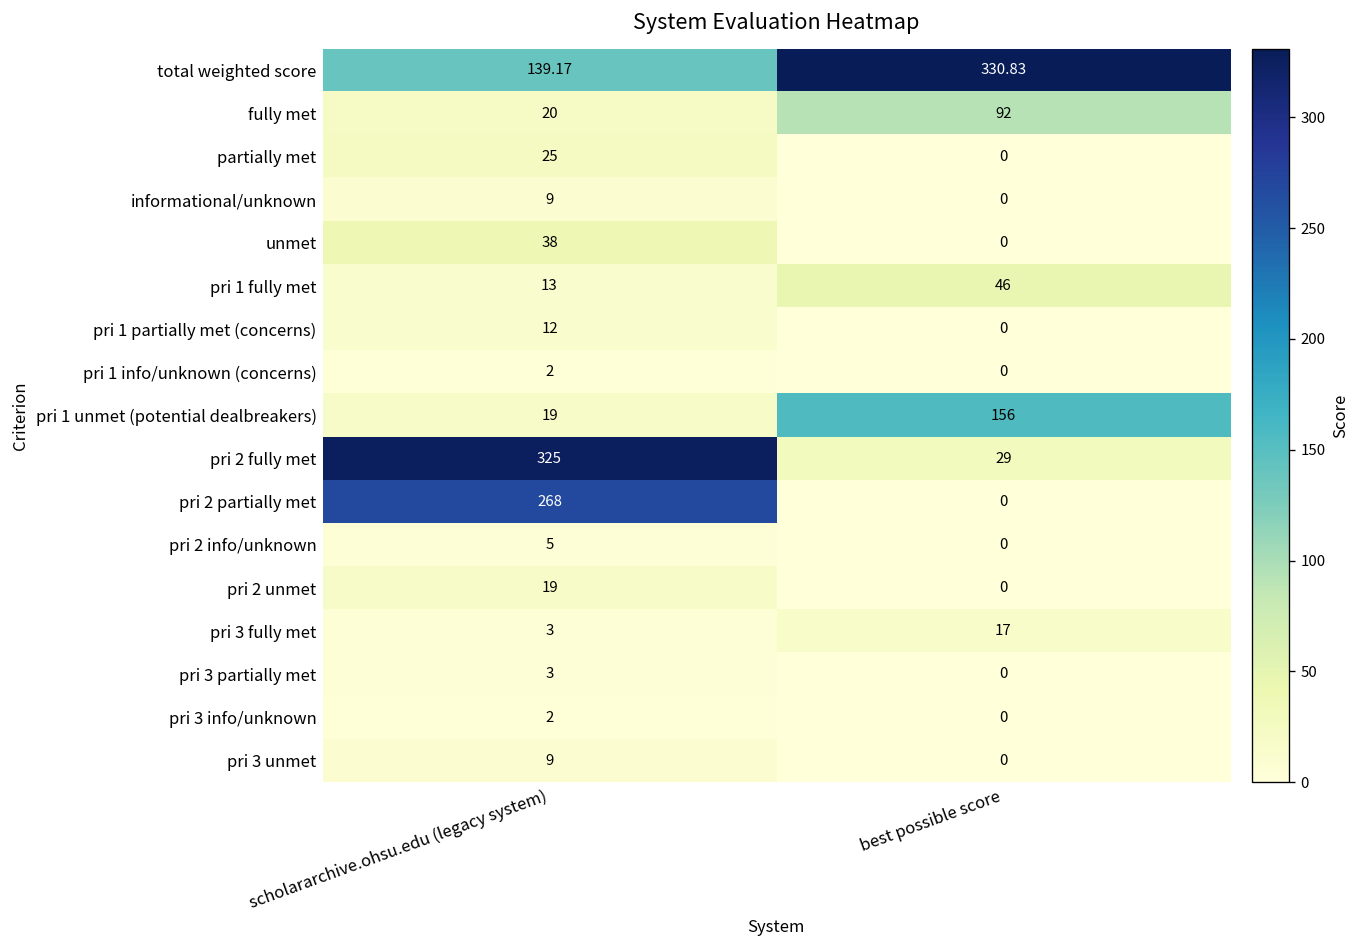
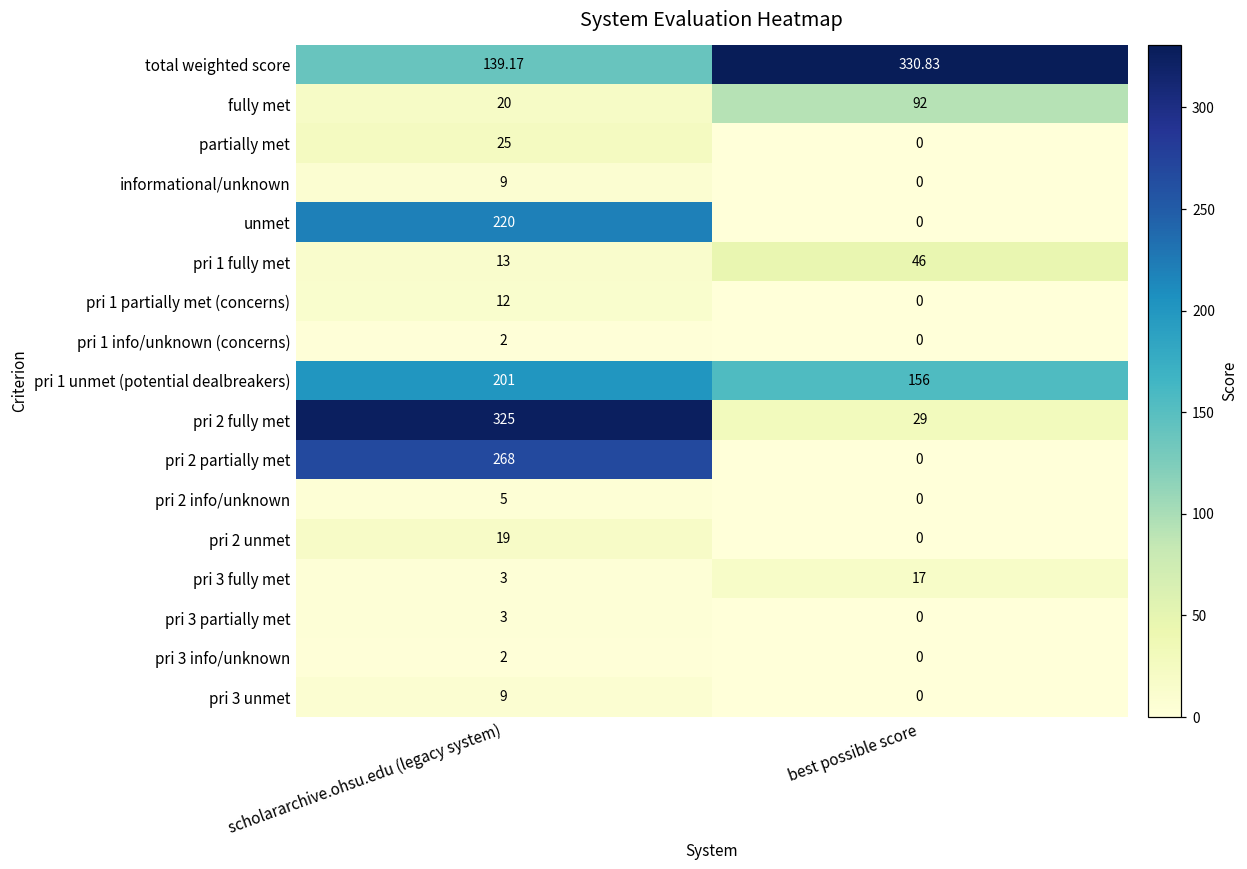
  {
    "total weighted score": {
      "scholararchive.ohsu.edu (legacy system)": 139.17,
      "best possible score": 330.83
    },
    "fully met": {
      "scholararchive.ohsu.edu (legacy system)": 20,
      "best possible score": 92
    },
    "partially met": {
      "scholararchive.ohsu.edu (legacy system)": 25,
      "best possible score": 0
    },
    "informational/unknown": {
      "scholararchive.ohsu.edu (legacy system)": 9,
      "best possible score": 0
    },
    "unmet": {
-     "scholararchive.ohsu.edu (legacy system)": 38,
+     "scholararchive.ohsu.edu (legacy system)": 220,
      "best possible score": 0
    },
    "pri 1 fully met": {
      "scholararchive.ohsu.edu (legacy system)": 13,
      "best possible score": 46
    },
    "pri 1 partially met (concerns)": {
      "scholararchive.ohsu.edu (legacy system)": 12,
      "best possible score": 0
    },
    "pri 1 info/unknown (concerns)": {
      "scholararchive.ohsu.edu (legacy system)": 2,
      "best possible score": 0
    },
    "pri 1 unmet (potential dealbreakers)": {
-     "scholararchive.ohsu.edu (legacy system)": 19,
+     "scholararchive.ohsu.edu (legacy system)": 201,
      "best possible score": 156
    },
    "pri 2 fully met": {
      "scholararchive.ohsu.edu (legacy system)": 325,
      "best possible score": 29
    },
    "pri 2 partially met": {
      "scholararchive.ohsu.edu (legacy system)": 268,
      "best possible score": 0
    },
    "pri 2 info/unknown": {
      "scholararchive.ohsu.edu (legacy system)": 5,
      "best possible score": 0
    },
    "pri 2 unmet": {
      "scholararchive.ohsu.edu (legacy system)": 19,
      "best possible score": 0
    },
    "pri 3 fully met": {
      "scholararchive.ohsu.edu (legacy system)": 3,
      "best possible score": 17
    },
    "pri 3 partially met": {
      "scholararchive.ohsu.edu (legacy system)": 3,
      "best possible score": 0
    },
    "pri 3 info/unknown": {
      "scholararchive.ohsu.edu (legacy system)": 2,
      "best possible score": 0
    },
    "pri 3 unmet": {
      "scholararchive.ohsu.edu (legacy system)": 9,
      "best possible score": 0
    }
  }
